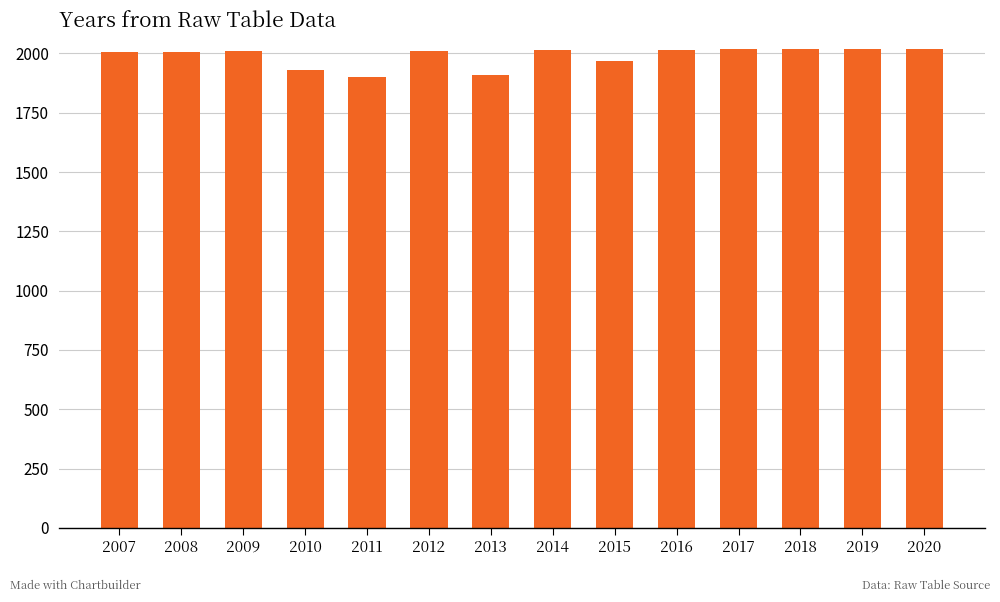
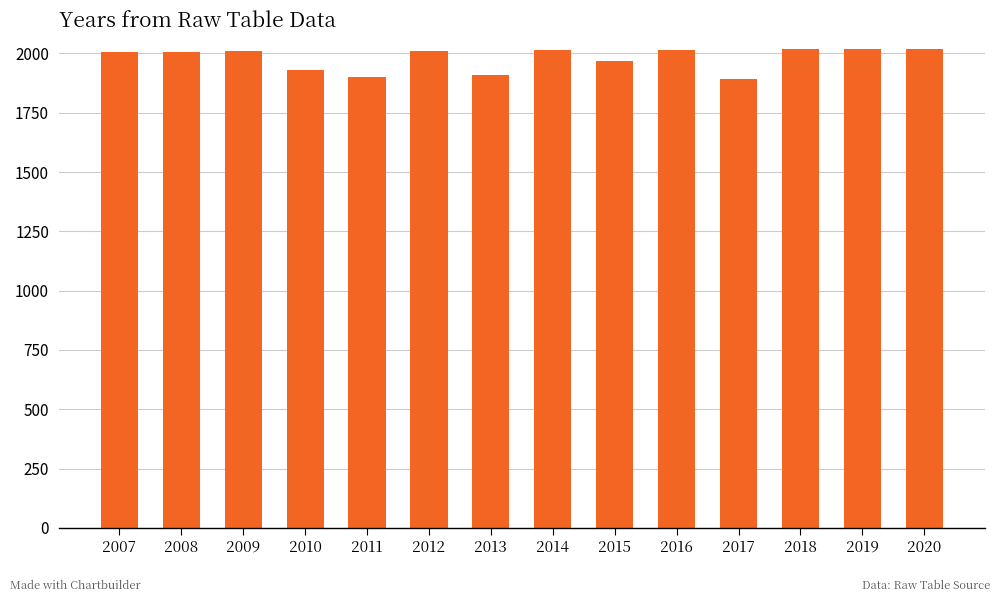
  {
    "2007": 2010,
    "2008": 2010,
    "2009": 2010,
    "2010": 1930,
    "2011": 1900,
    "2012": 2010,
    "2013": 1910,
    "2014": 2010,
    "2015": 1970,
    "2016": 2020,
-   "2017": 2020,
+   "2017": 1890,
    "2018": 2020,
    "2019": 2020,
    "2020": 2020
  }
